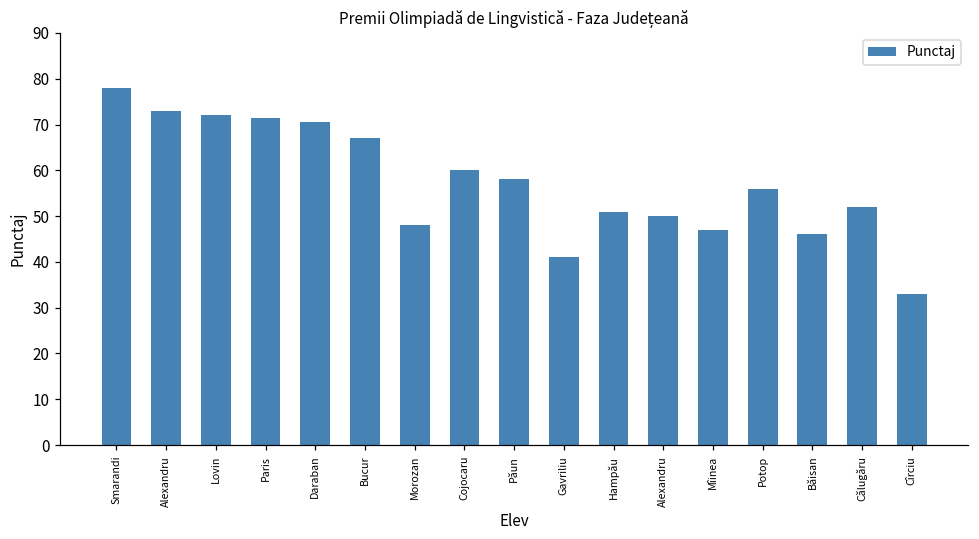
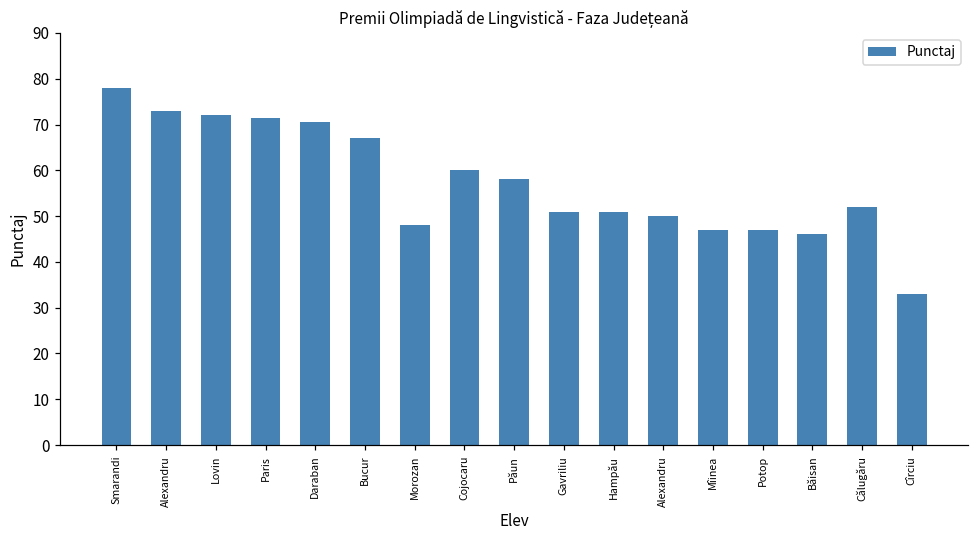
  {
    "Smarandi": 78,
    "Lovin": 72,
    "Paris": 72,
    "Daraban": 71,
    "Bucur": 67,
    "Morozan": 48,
    "Cojocaru": 60,
    "Păun": 58,
-   "Gavriliu": 41,
+   "Gavriliu": 51,
    "Hampău": 51,
    "Mîinea": 47,
-   "Potop": 56,
+   "Potop": 47,
    "Băisan": 46,
    "Călugăru": 52,
    "Cîrciu": 33
  }
